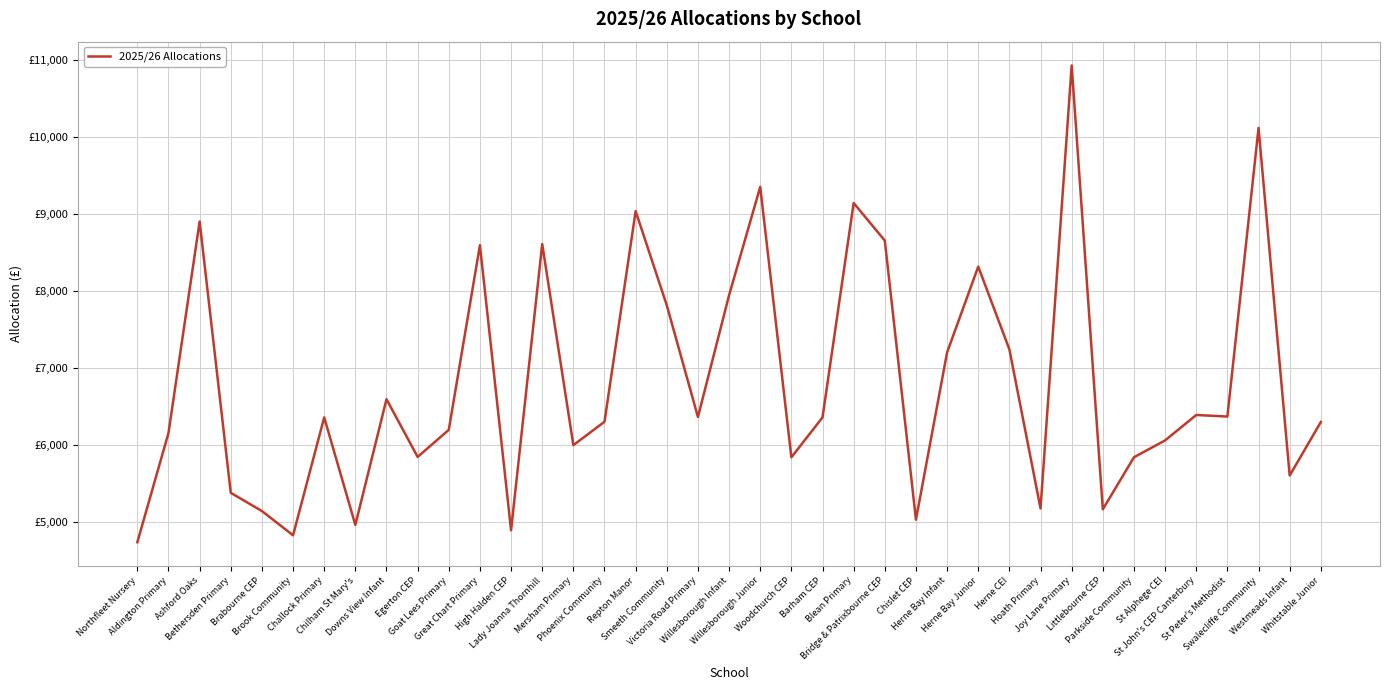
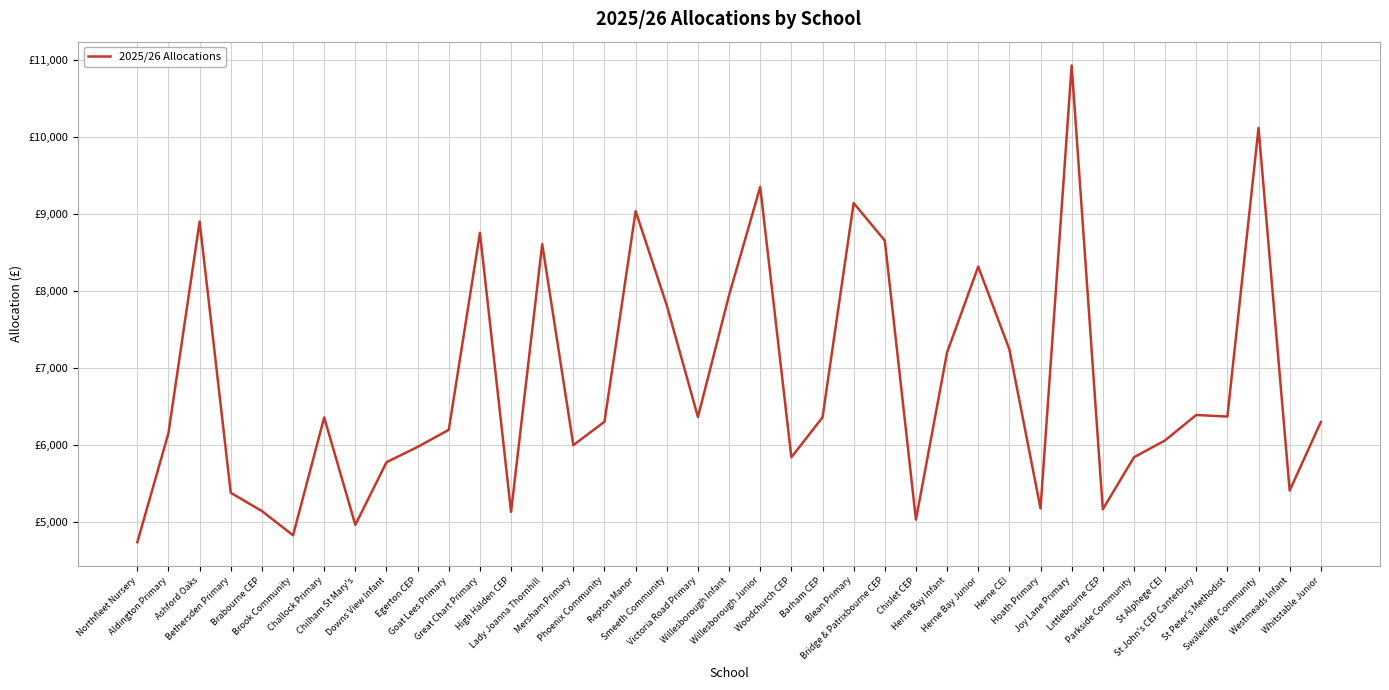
  {
    "Northfleet Nursery": "£4,700",
    "Aldington Primary": "£6,200",
    "Ashford Oaks": "£8,900",
    "Bethersden Primary": "£5,400",
    "Brabourne CEP": "£5,100",
    "Brook Community": "£4,800",
    "Challock Primary": "£6,400",
    "Chilham St Mary's": "£5,000",
-   "Downs View Infant": "£6,600",
-   "Egerton CEP": "£5,900",
+   "Downs View Infant": "£5,800",
+   "Egerton CEP": "£6,000",
    "Goat Lees Primary": "£6,200",
-   "Great Chart Primary": "£8,600",
-   "High Halden CEP": "£4,900",
+   "Great Chart Primary": "£8,800",
+   "High Halden CEP": "£5,100",
    "Lady Joanna Thornhill": "£8,600",
    "Mersham Primary": "£6,000",
    "Phoenix Community": "£6,300",
    "Repton Manor": "£9,000",
    "Smeeth Community": "£7,800",
    "Victoria Road Primary": "£6,400",
    "Willesborough Infant": "£7,900",
    "Willesborough Junior": "£9,400",
    "Woodchurch CEP": "£5,800",
    "Barham CEP": "£6,400",
    "Blean Primary": "£9,100",
    "Bridge & Patrixbourne CEP": "£8,700",
    "Chislet CEP": "£5,000",
    "Herne Bay Infant": "£7,200",
    "Herne Bay Junior": "£8,300",
    "Herne CEI": "£7,200",
    "Hoath Primary": "£5,200",
    "Joy Lane Primary": "£10,900",
    "Littlebourne CEP": "£5,200",
    "Parkside Community": "£5,800",
    "St Alphege CEI": "£6,100",
    "St John's CEP Canterbury": "£6,400",
    "St Peter's Methodist": "£6,400",
    "Swalecliffe Community": "£10,100",
-   "Westmeads Infant": "£5,600",
+   "Westmeads Infant": "£5,400",
    "Whitstable Junior": "£6,300"
  }
